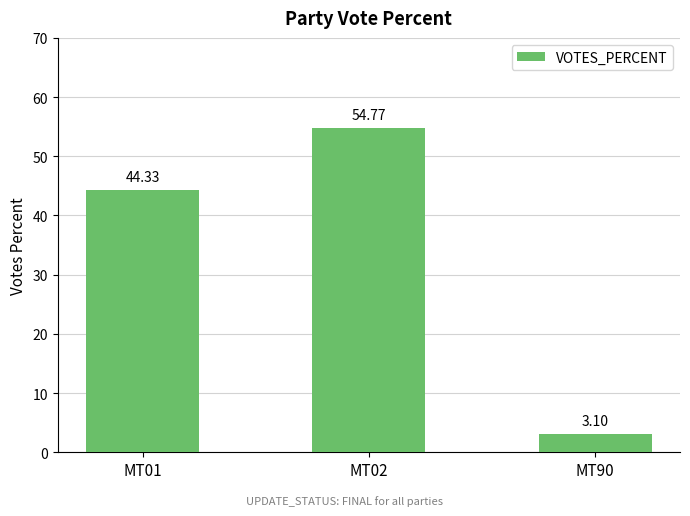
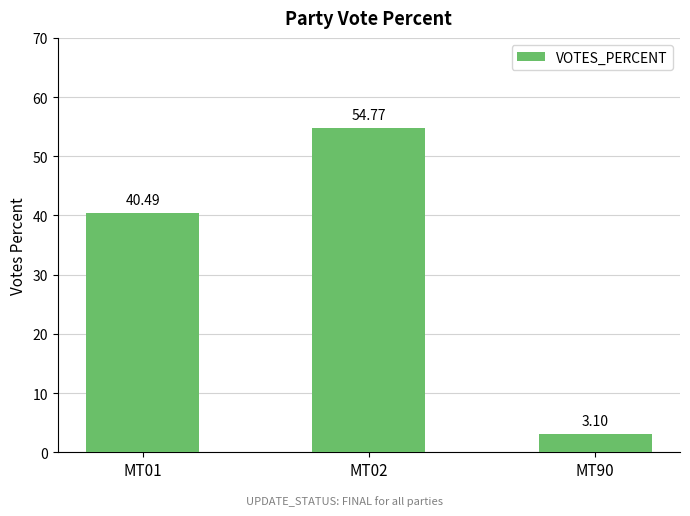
  {
-   "MT01": 44.33,
+   "MT01": 40.49,
    "MT02": 54.77,
    "MT90": 3.10
  }
